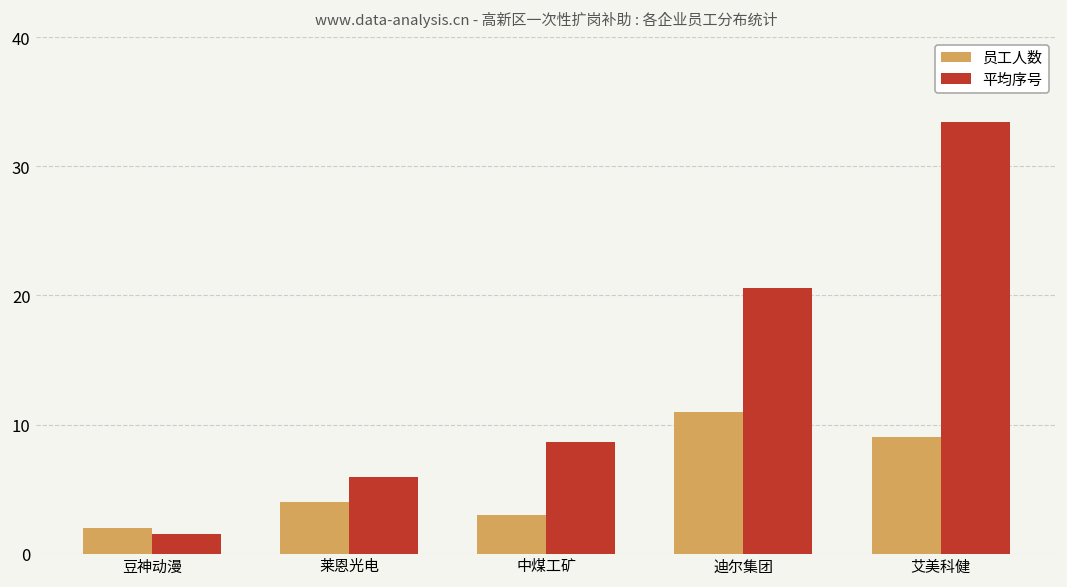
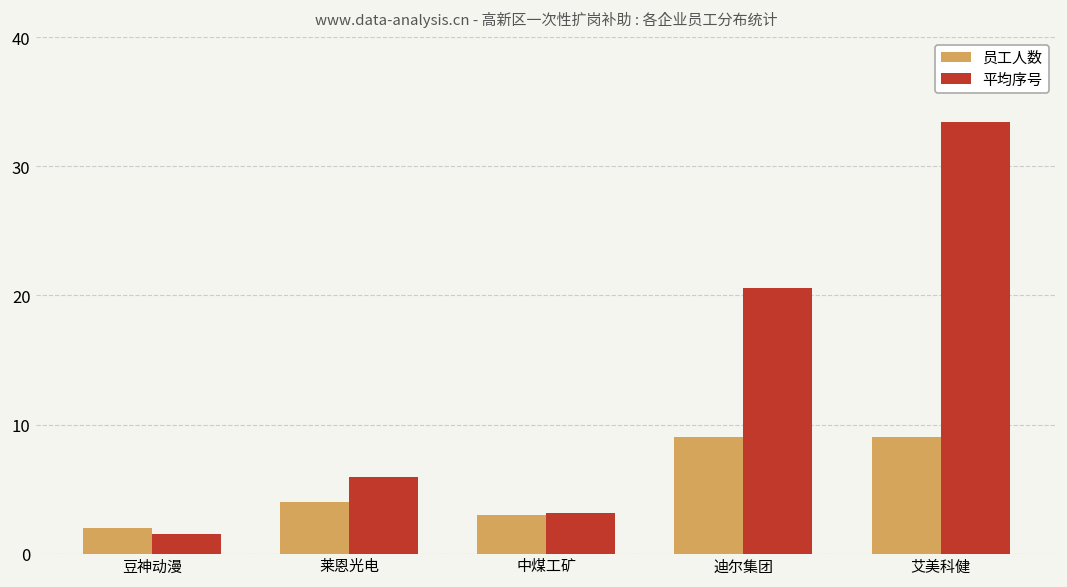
  {
    "员工人数": {
      "豆神动漫": 2,
      "莱恩光电": 4,
      "中煤工矿": 3,
-     "迪尔集团": 11,
+     "迪尔集团": 9,
      "艾美科健": 9
    },
    "平均序号": {
      "豆神动漫": 1.5,
      "莱恩光电": 5.9,
-     "中煤工矿": 8.7,
+     "中煤工矿": 3.2,
      "迪尔集团": 20.6,
      "艾美科健": 33.4
    }
  }
